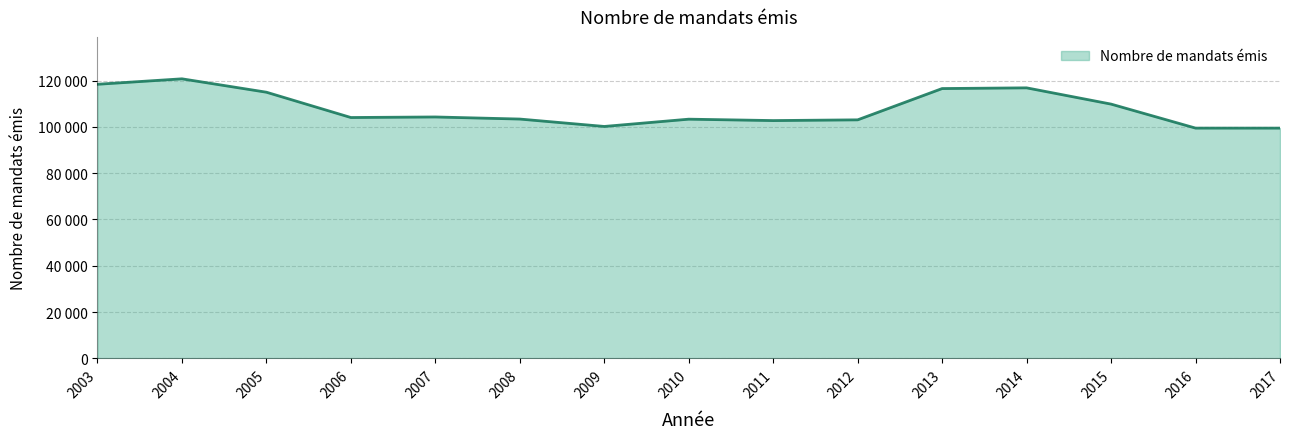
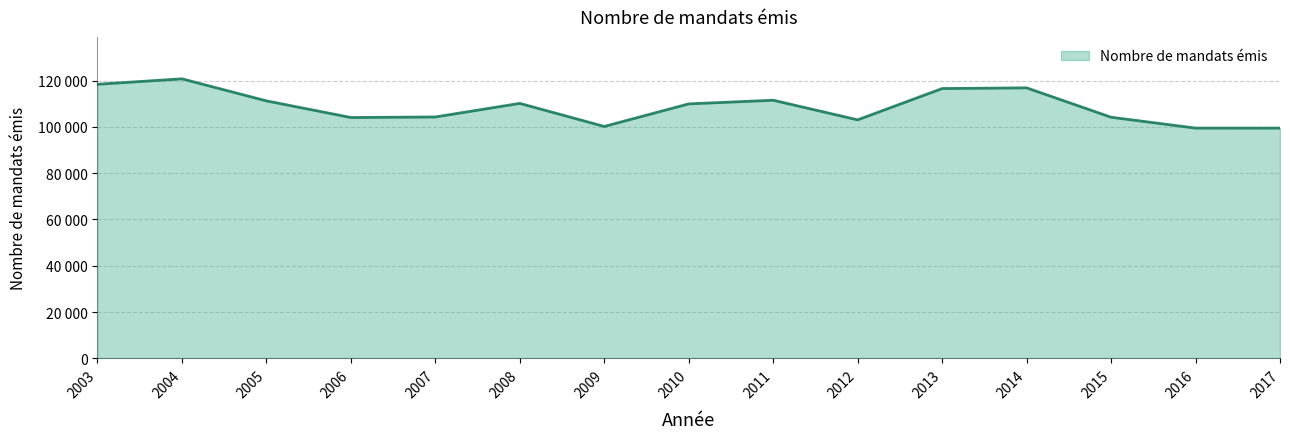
  {
    "2003": 118000,
    "2004": 121000,
-   "2005": 115000,
+   "2005": 111000,
    "2006": 104000,
    "2007": 104000,
-   "2008": 103000,
+   "2008": 110000,
    "2009": 100000,
-   "2010": 103000,
-   "2011": 103000,
+   "2010": 110000,
+   "2011": 111000,
    "2012": 103000,
    "2013": 117000,
    "2014": 117000,
-   "2015": 110000,
+   "2015": 104000,
    "2016": 99000,
    "2017": 99000
  }
